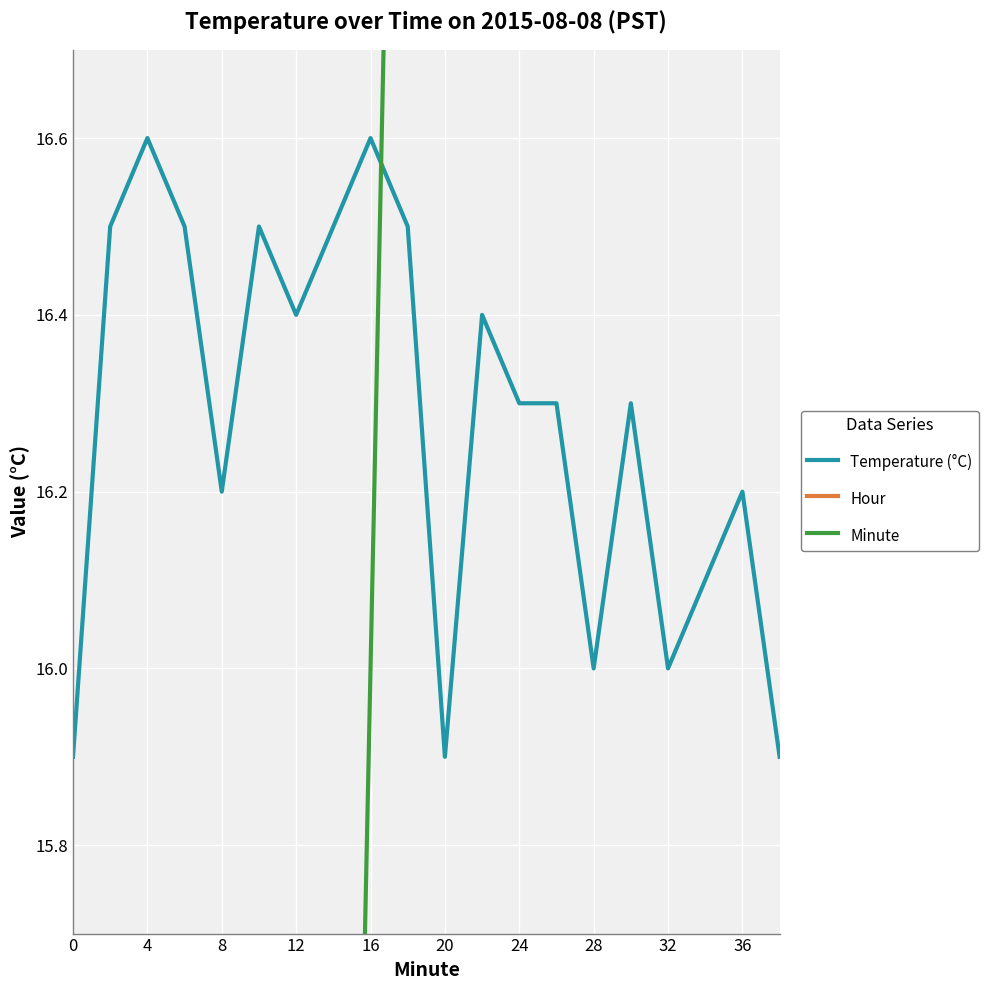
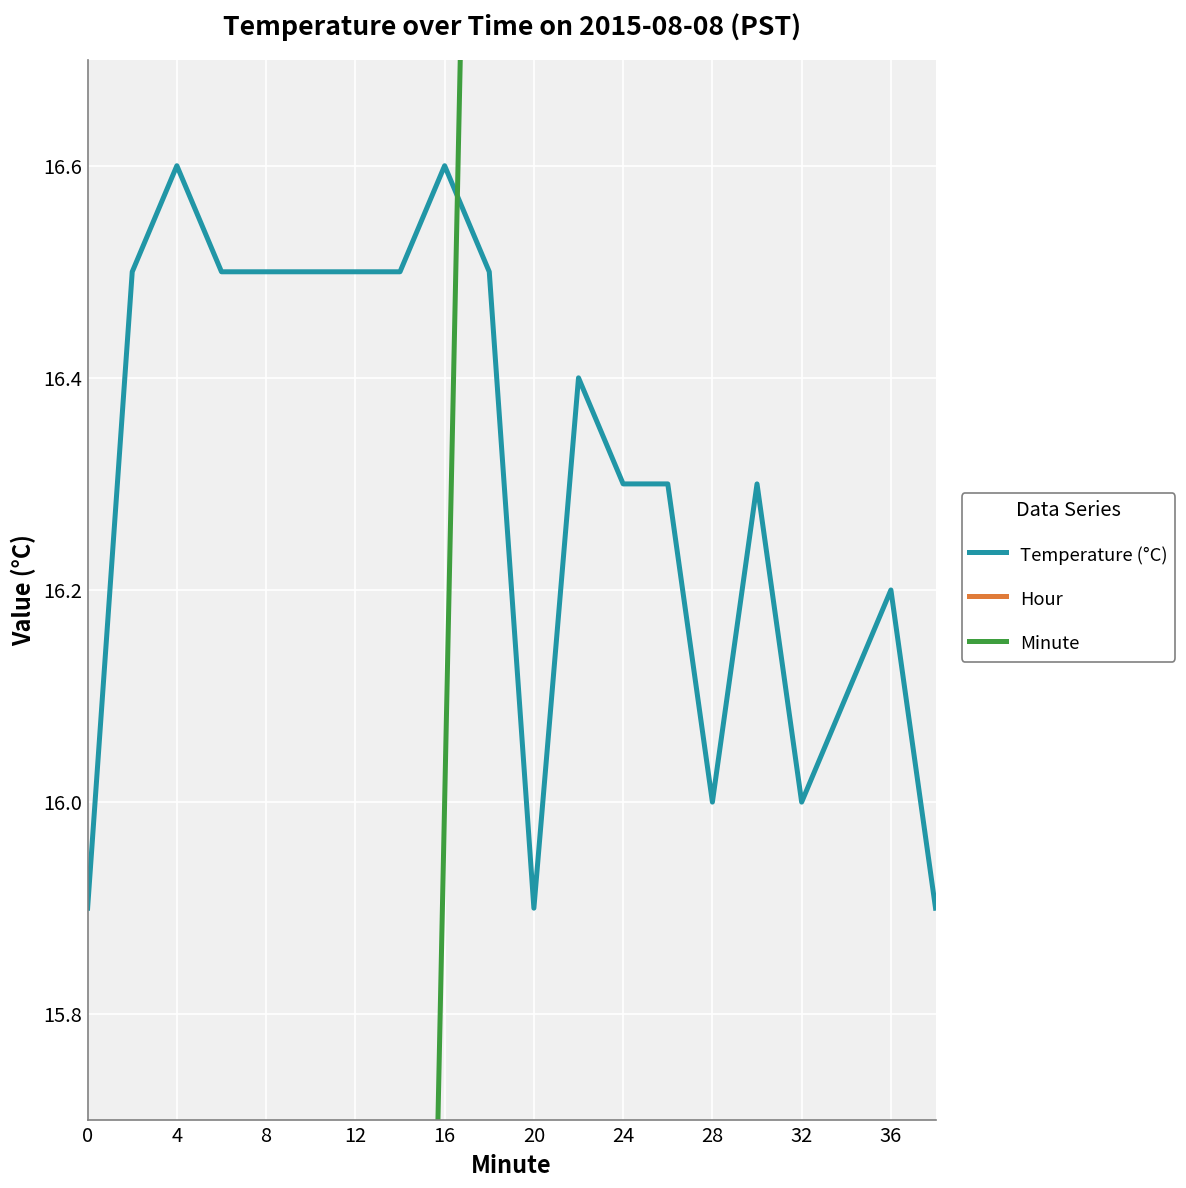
  {
    "Temperature (°C)": {
      "0": 15.9,
      "4": 16.6,
-     "8": 16.2,
-     "12": 16.4,
+     "8": 16.5,
+     "12": 16.5,
      "16": 16.6,
      "20": 15.9,
      "24": 16.3,
      "28": 16.0,
      "32": 16.0,
      "36": 16.2
    },
    "Minute": {
      "16": 16.0
    }
  }
